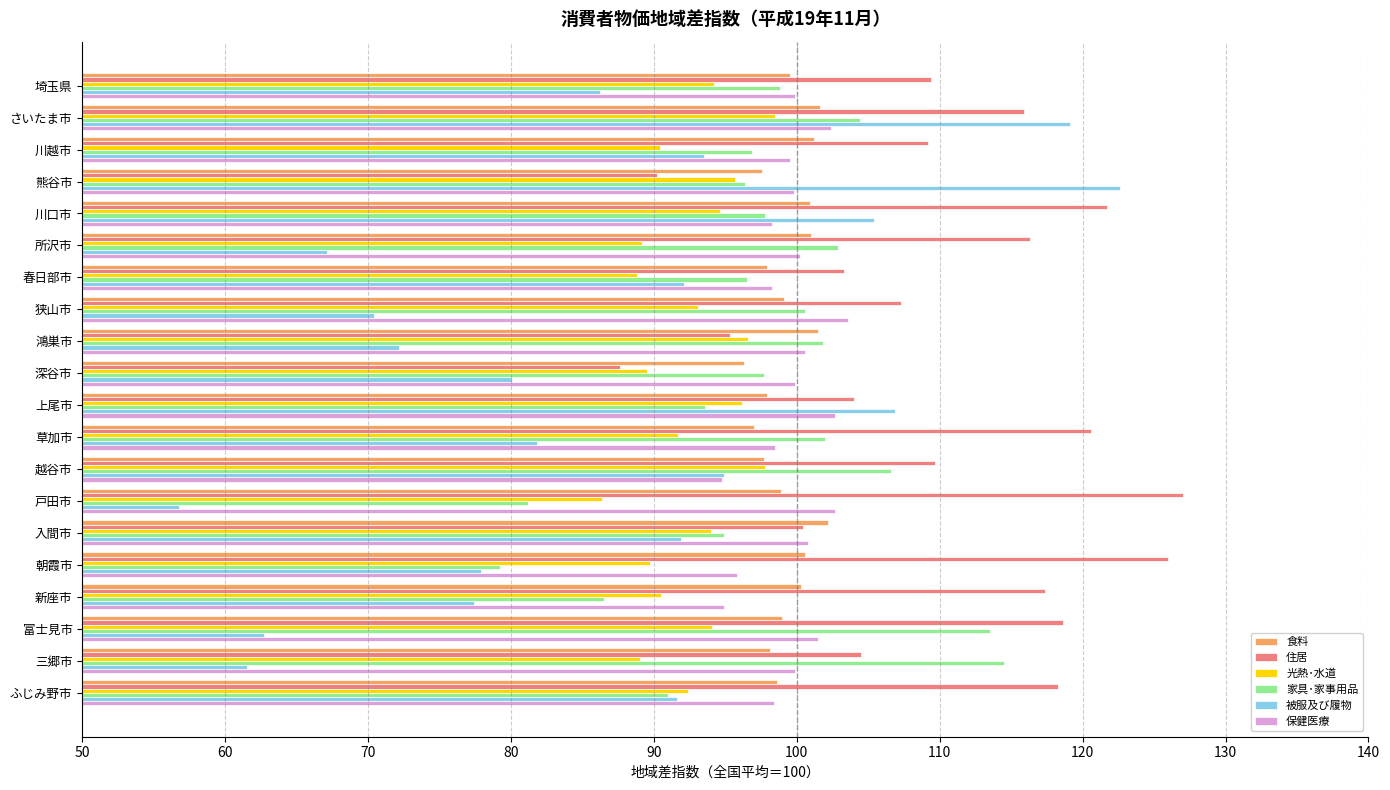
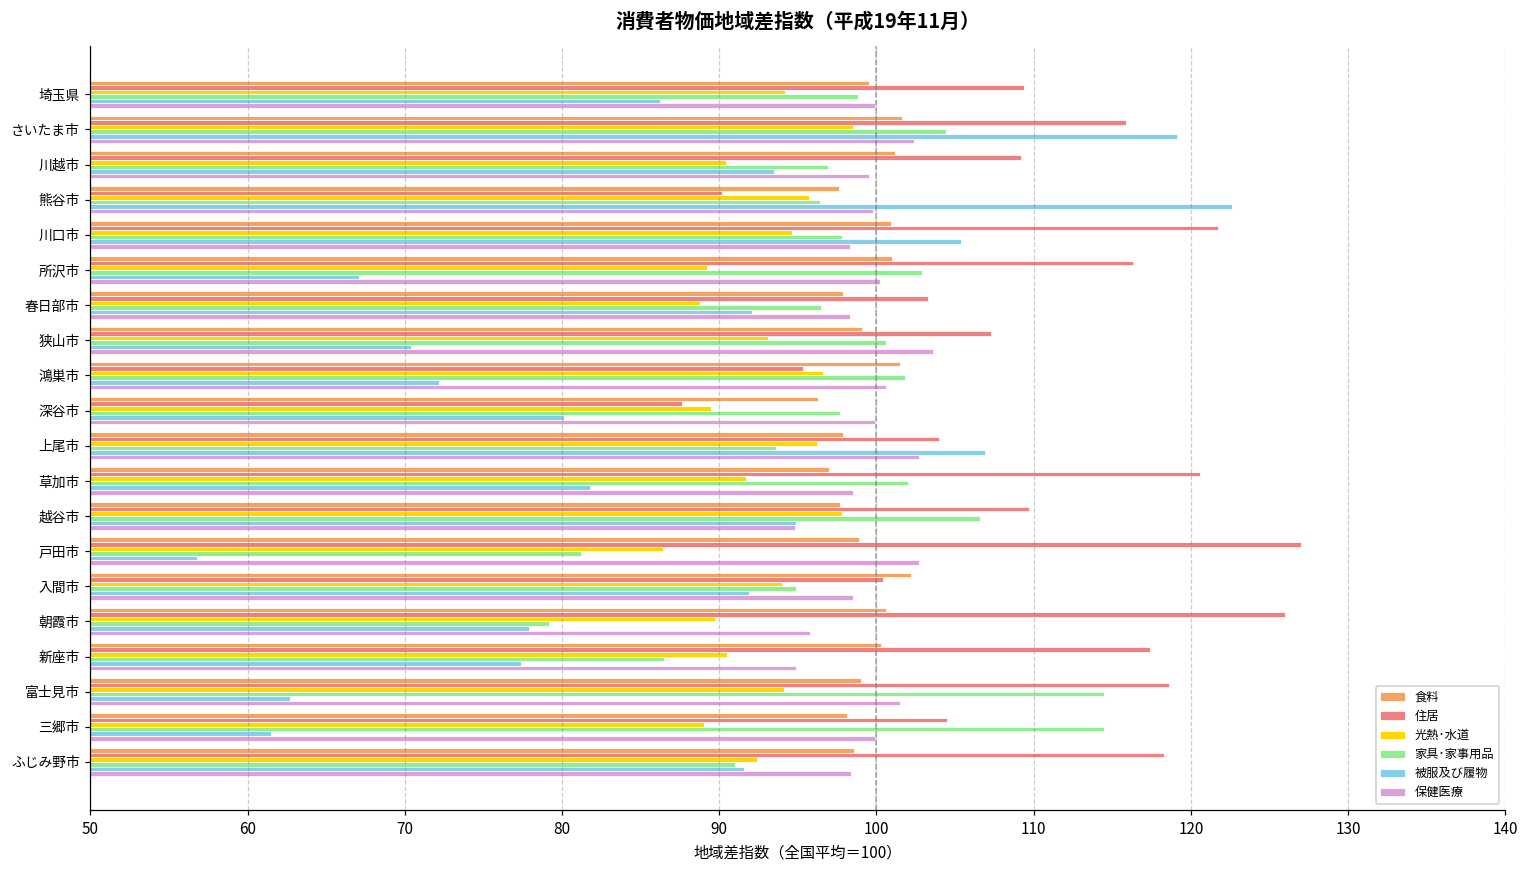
  {
    "光熱･水道": {
      "埼玉県": 94.2,
      "さいたま市": 98.5,
      "川越市": 90.4,
      "熊谷市": 95.7,
      "川口市": 94.6,
      "所沢市": 89.2,
      "春日部市": 88.8,
      "狭山市": 93.1,
      "鴻巣市": 96.6,
      "深谷市": 89.5,
      "上尾市": 96.2,
      "草加市": 91.7,
      "越谷市": 97.8,
      "戸田市": 86.4,
      "入間市": 94.0,
      "朝霞市": 89.7,
      "新座市": 90.5,
      "富士見市": 94.1,
      "三郷市": 89.0,
      "ふじみ野市": 92.4
    },
    "家具･家事用品": {
      "埼玉県": 98.8,
      "さいたま市": 104.4,
      "川越市": 96.9,
      "熊谷市": 96.4,
      "川口市": 97.8,
      "所沢市": 102.9,
      "春日部市": 96.5,
      "狭山市": 100.6,
      "鴻巣市": 101.8,
      "深谷市": 97.7,
      "上尾市": 93.6,
      "草加市": 102.0,
      "越谷市": 106.6,
      "戸田市": 81.2,
      "入間市": 94.9,
      "朝霞市": 79.2,
      "新座市": 86.5,
-     "富士見市": 113.5,
+     "富士見市": 114.5,
      "三郷市": 114.5,
      "ふじみ野市": 91.0
    },
    "被服及び履物": {
      "埼玉県": 86.2,
      "さいたま市": 119.1,
      "川越市": 93.5,
      "熊谷市": 122.6,
      "川口市": 105.4,
      "所沢市": 67.1,
      "春日部市": 92.1,
      "狭山市": 70.4,
      "鴻巣市": 72.2,
      "深谷市": 80.1,
      "上尾市": 106.9,
      "草加市": 81.8,
      "越谷市": 94.9,
      "戸田市": 56.8,
      "入間市": 91.9,
      "朝霞市": 77.9,
      "新座市": 77.4,
      "富士見市": 62.7,
      "三郷市": 61.5,
      "ふじみ野市": 91.6
    },
    "保健医療": {
      "埼玉県": 99.9,
      "さいたま市": 102.4,
      "川越市": 99.5,
      "熊谷市": 99.8,
      "川口市": 98.3,
      "所沢市": 100.2,
      "春日部市": 98.3,
      "狭山市": 103.6,
      "鴻巣市": 100.6,
      "深谷市": 99.9,
      "上尾市": 102.7,
      "草加市": 98.5,
      "越谷市": 94.8,
      "戸田市": 102.7,
-     "入間市": 100.8,
+     "入間市": 98.5,
      "朝霞市": 95.8,
      "新座市": 94.9,
      "富士見市": 101.5,
      "三郷市": 99.9,
      "ふじみ野市": 98.4
    }
  }
